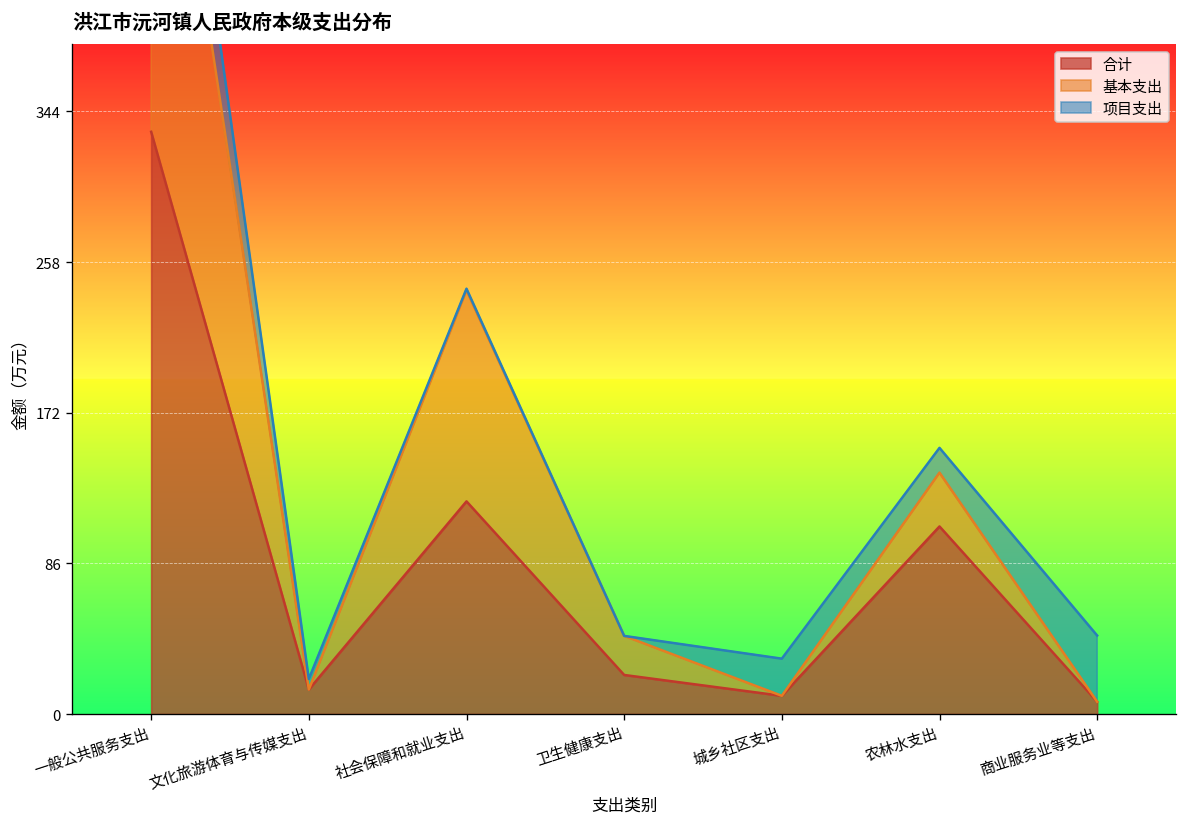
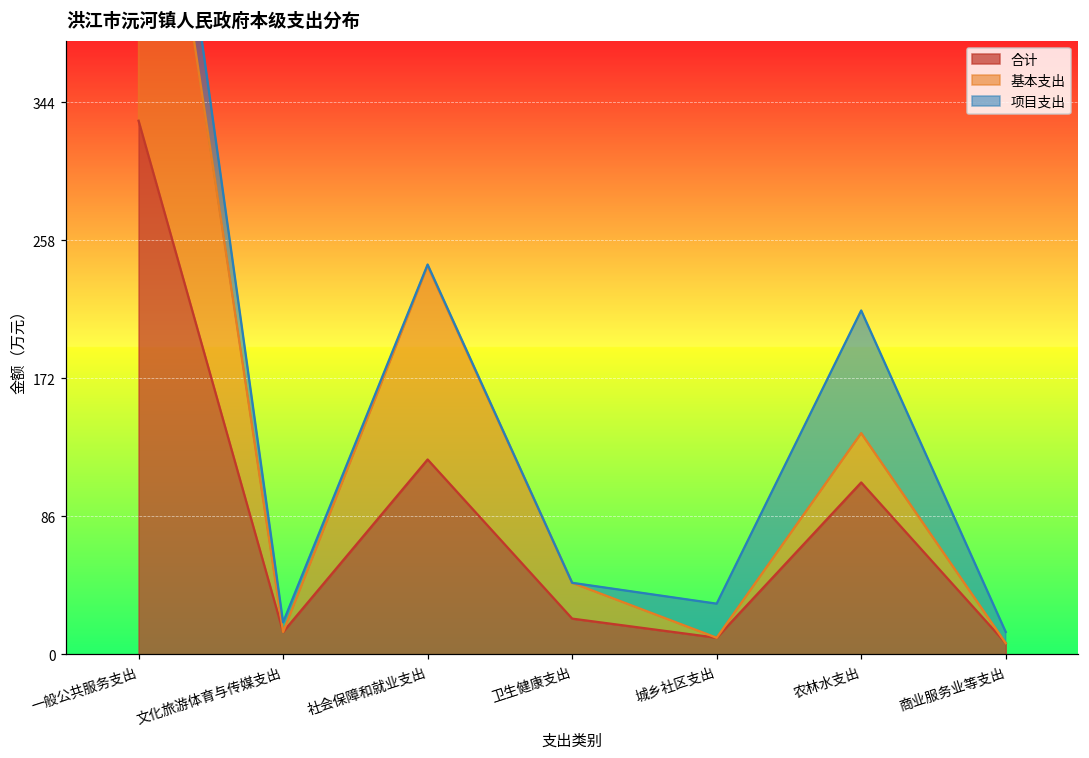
  {
    "项目支出": {
      "文化旅游体育与传媒支出": 6,
      "城乡社区支出": 21,
-     "农林水支出": 14,
-     "商业服务业等支出": 38
+     "农林水支出": 76,
+     "商业服务业等支出": 7
    }
  }
